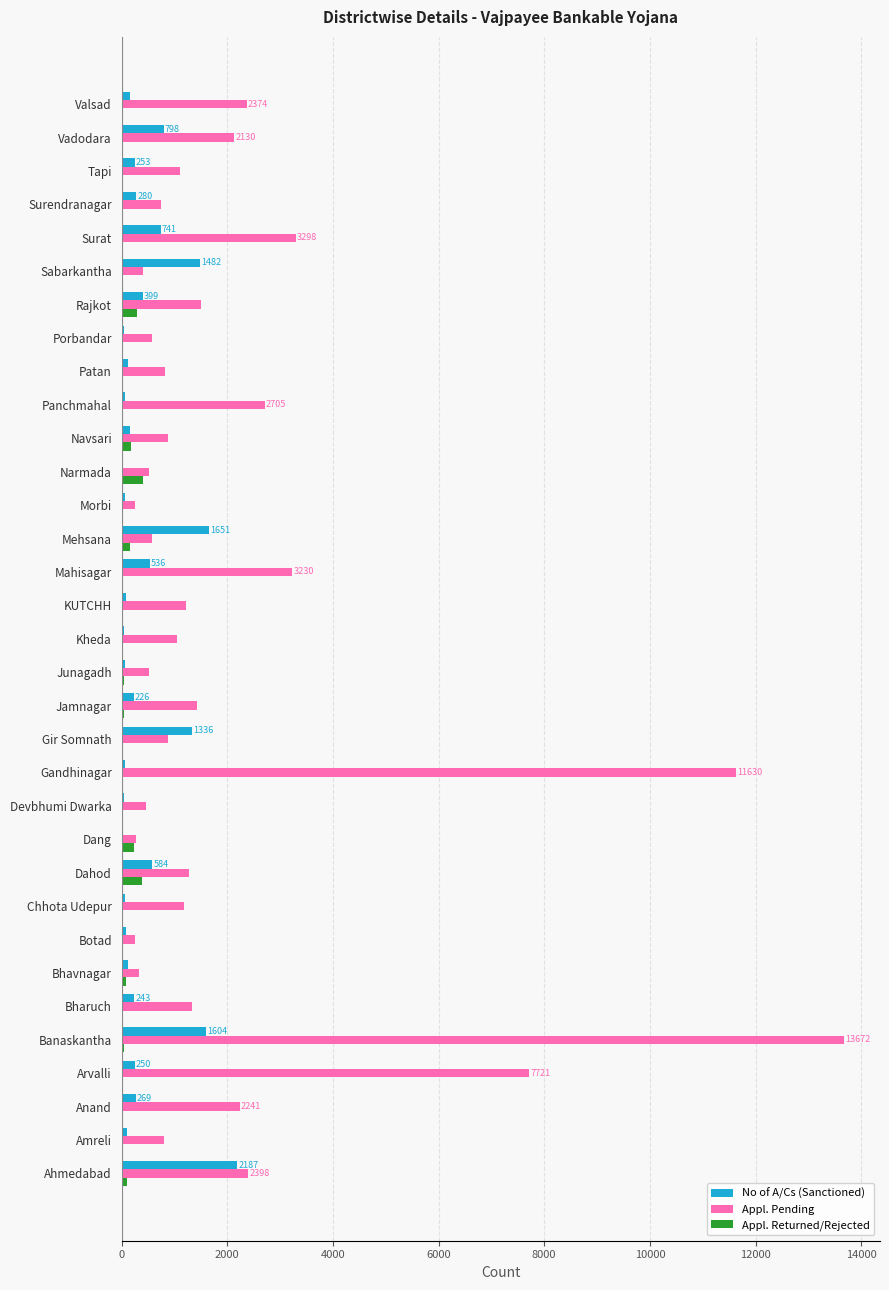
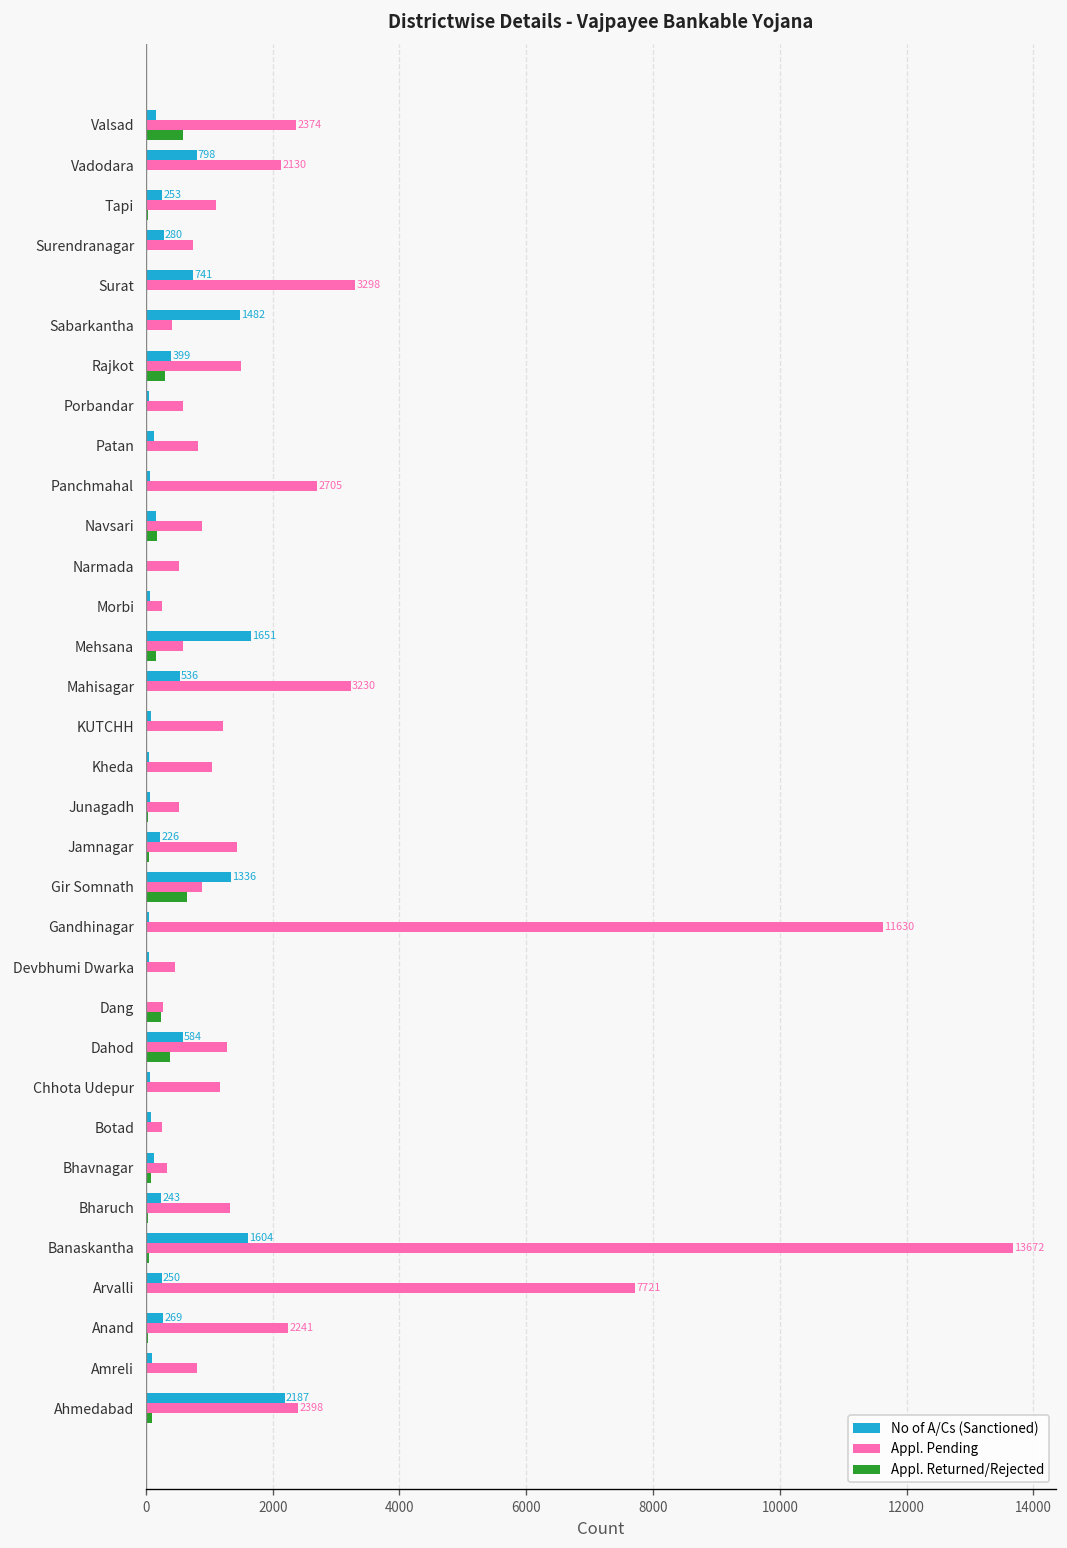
  {
    "No of A/Cs (Sanctioned)": {
      "Vadodara": 798,
      "Tapi": 253,
      "Surendranagar": 280,
      "Surat": 741,
      "Sabarkantha": 1482,
      "Rajkot": 399,
      "Mehsana": 1651,
      "Mahisagar": 536,
      "Jamnagar": 226,
      "Gir Somnath": 1336,
      "Dahod": 584,
      "Bharuch": 243,
      "Banaskantha": 1604,
      "Arvalli": 250,
      "Anand": 269,
      "Ahmedabad": 2187
    },
    "Appl. Pending": {
      "Valsad": 2374,
      "Vadodara": 2130,
      "Surat": 3298,
      "Panchmahal": 2705,
      "Mahisagar": 3230,
      "Gandhinagar": 11630,
      "Banaskantha": 13672,
      "Arvalli": 7721,
      "Anand": 2241,
      "Ahmedabad": 2398
    },
    "Appl. Returned/Rejected": {
-     "Valsad": 0,
+     "Valsad": 600,
      "Surat": 0,
      "Rajkot": 300,
      "Panchmahal": 0,
      "Navsari": 200,
-     "Narmada": 400,
+     "Narmada": 0,
      "Mehsana": 200,
      "Mahisagar": 0,
      "KUTCHH": 0,
      "Jamnagar": 100,
-     "Gir Somnath": 0,
+     "Gir Somnath": 600,
      "Dang": 200,
      "Dahod": 400,
      "Chhota Udepur": 0,
      "Botad": 0,
      "Bhavnagar": 100,
      "Arvalli": 0,
      "Ahmedabad": 100
    }
  }
